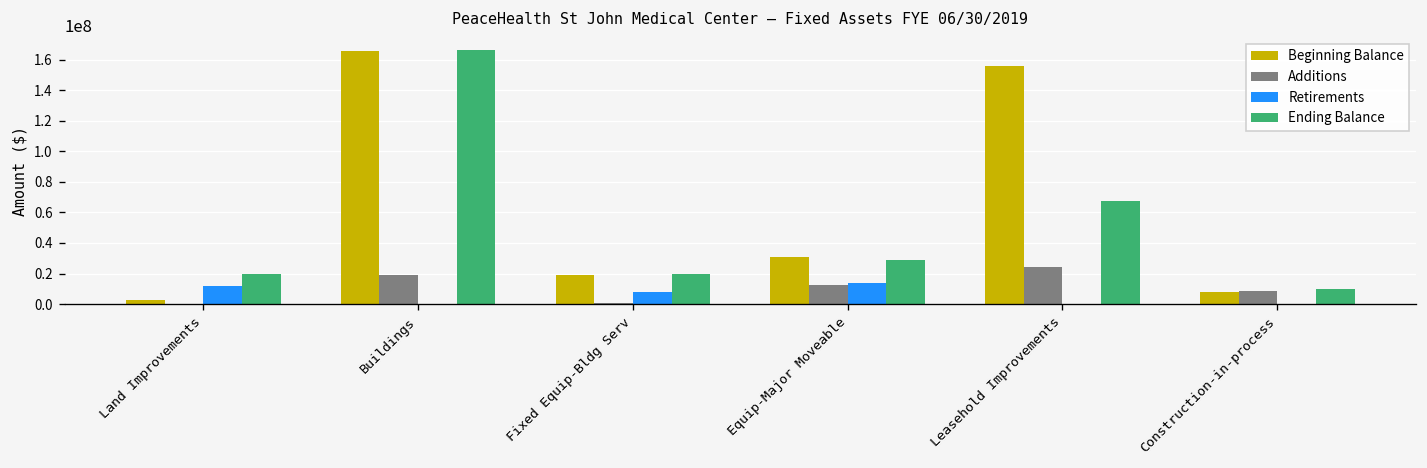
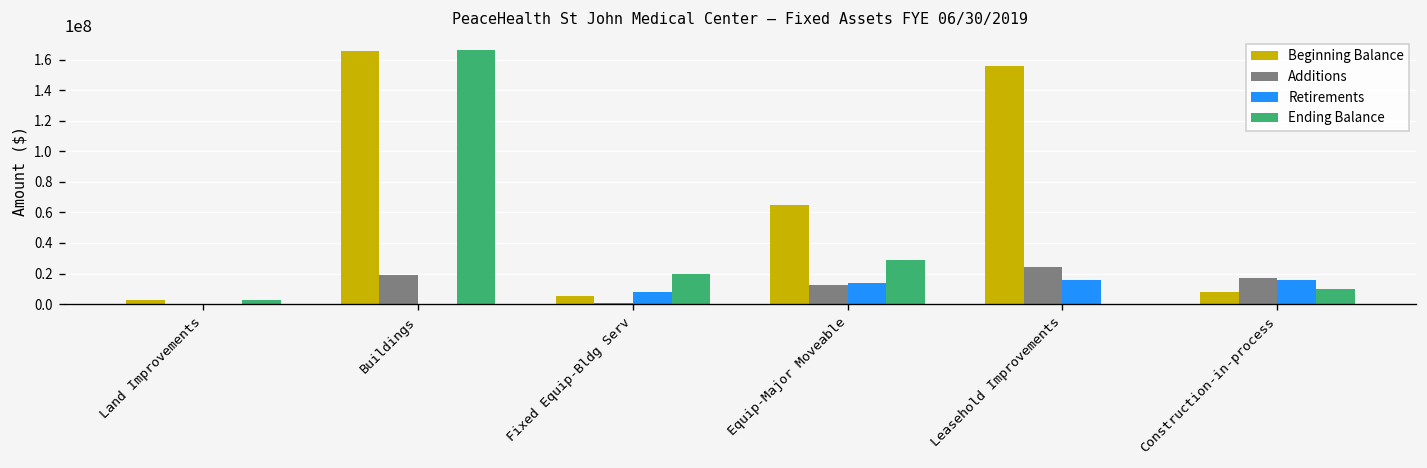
  {
    "Beginning Balance": {
      "Land Improvements": 3000000,
      "Buildings": 166000000,
-     "Fixed Equip-Bldg Serv": 19000000,
-     "Equip-Major Moveable": 31000000,
+     "Fixed Equip-Bldg Serv": 5000000,
+     "Equip-Major Moveable": 65000000,
      "Leasehold Improvements": 156000000,
      "Construction-in-process": 8000000
    },
    "Additions": {
      "Land Improvements": 0,
      "Buildings": 19000000,
      "Equip-Major Moveable": 13000000,
      "Leasehold Improvements": 24000000,
-     "Construction-in-process": 9000000
+     "Construction-in-process": 17000000
    },
    "Retirements": {
-     "Land Improvements": 12000000,
+     "Land Improvements": 0,
      "Buildings": 0,
      "Fixed Equip-Bldg Serv": 8000000,
      "Equip-Major Moveable": 14000000,
-     "Leasehold Improvements": 0,
-     "Construction-in-process": 0
+     "Leasehold Improvements": 16000000,
+     "Construction-in-process": 16000000
    },
    "Ending Balance": {
-     "Land Improvements": 20000000,
+     "Land Improvements": 3000000,
      "Buildings": 166000000,
      "Fixed Equip-Bldg Serv": 20000000,
      "Equip-Major Moveable": 29000000,
-     "Leasehold Improvements": 68000000,
+     "Leasehold Improvements": 0,
      "Construction-in-process": 10000000
    }
  }
